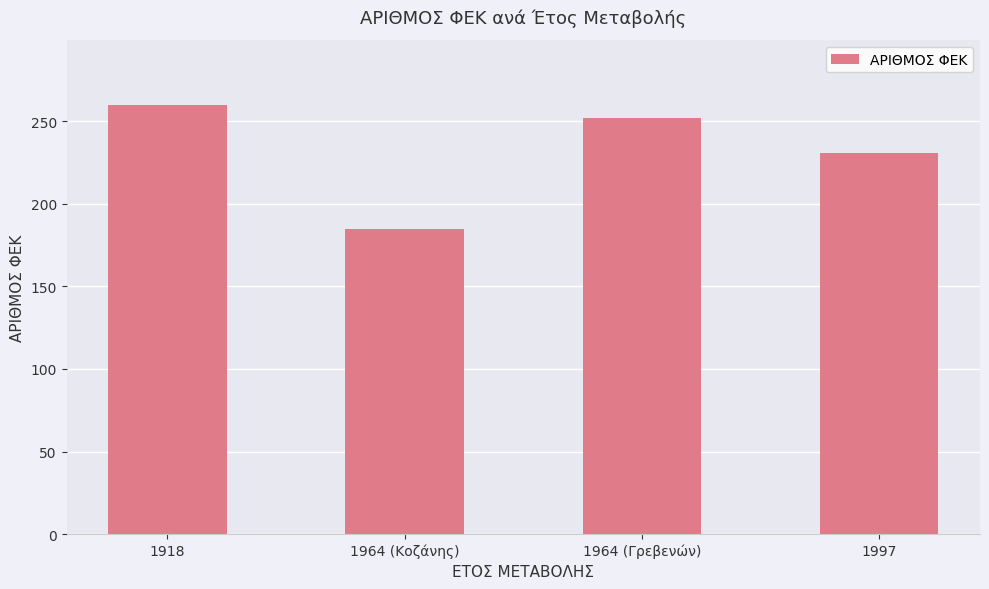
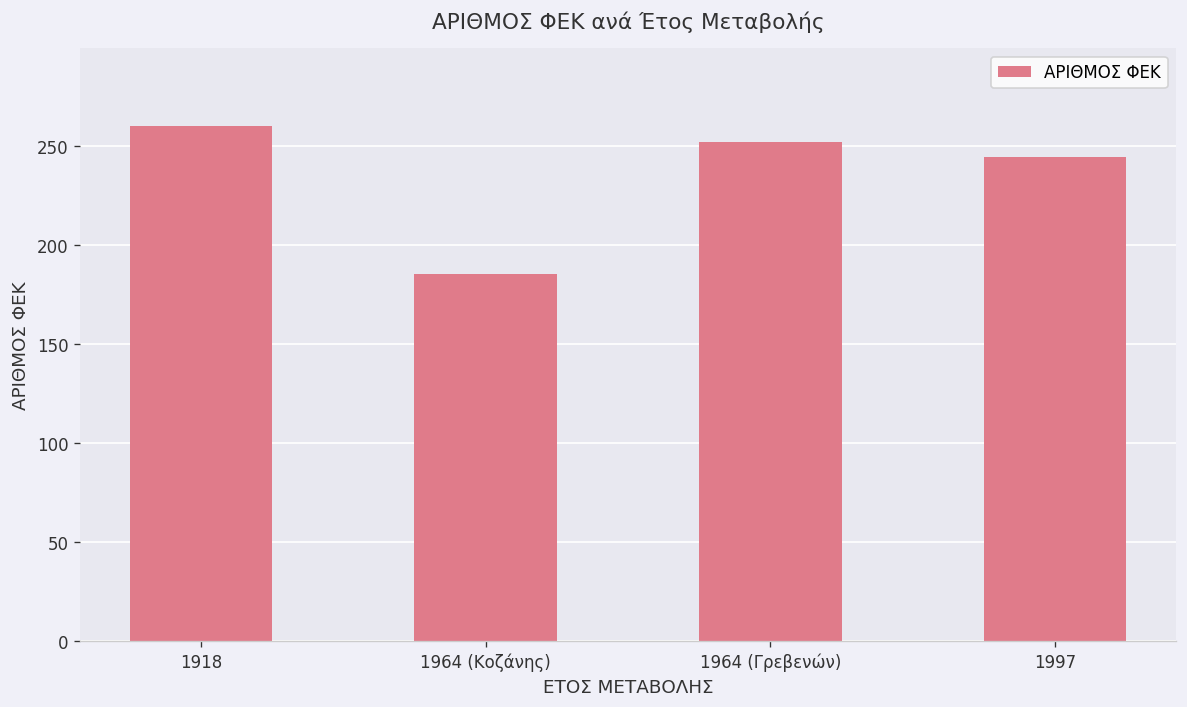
  {
    "1918": 260,
    "1964 (Κοζάνης)": 185,
    "1964 (Γρεβενών)": 252,
-   "1997": 231
+   "1997": 244
  }
